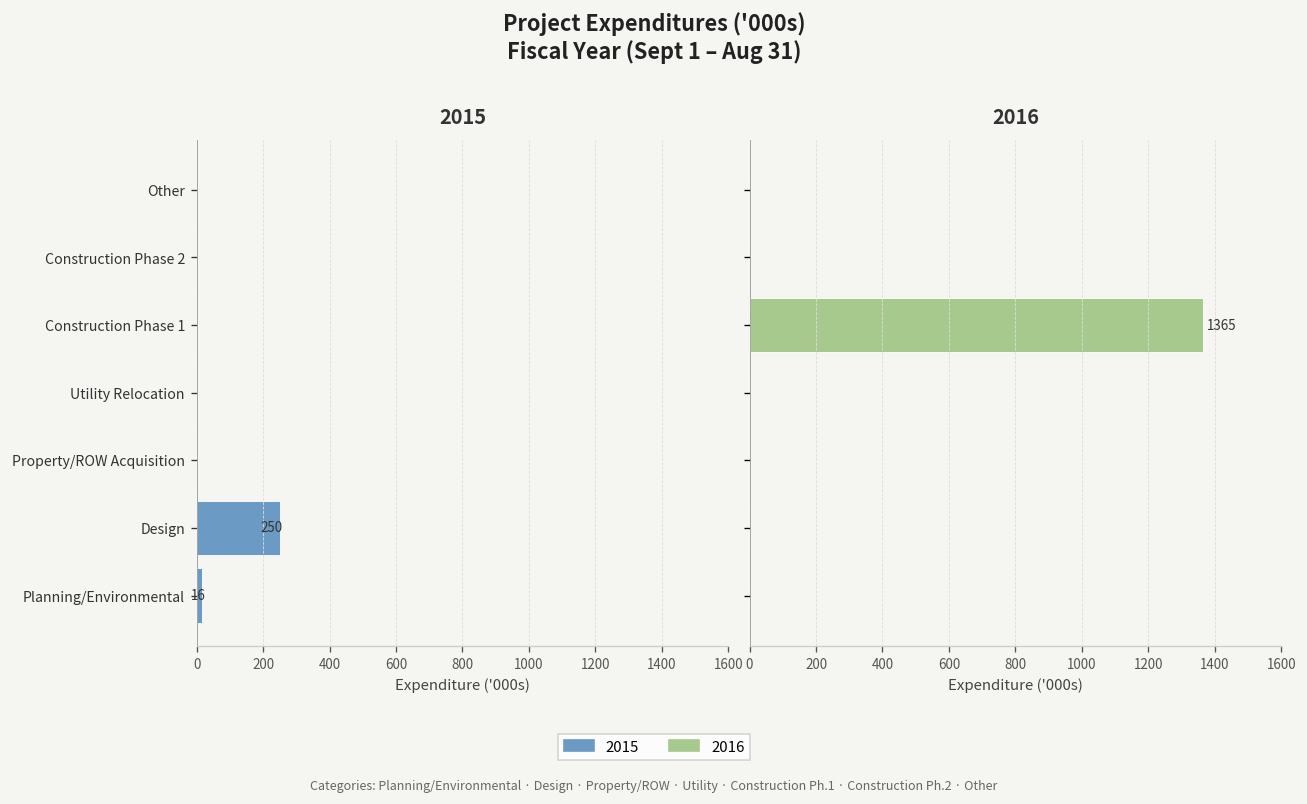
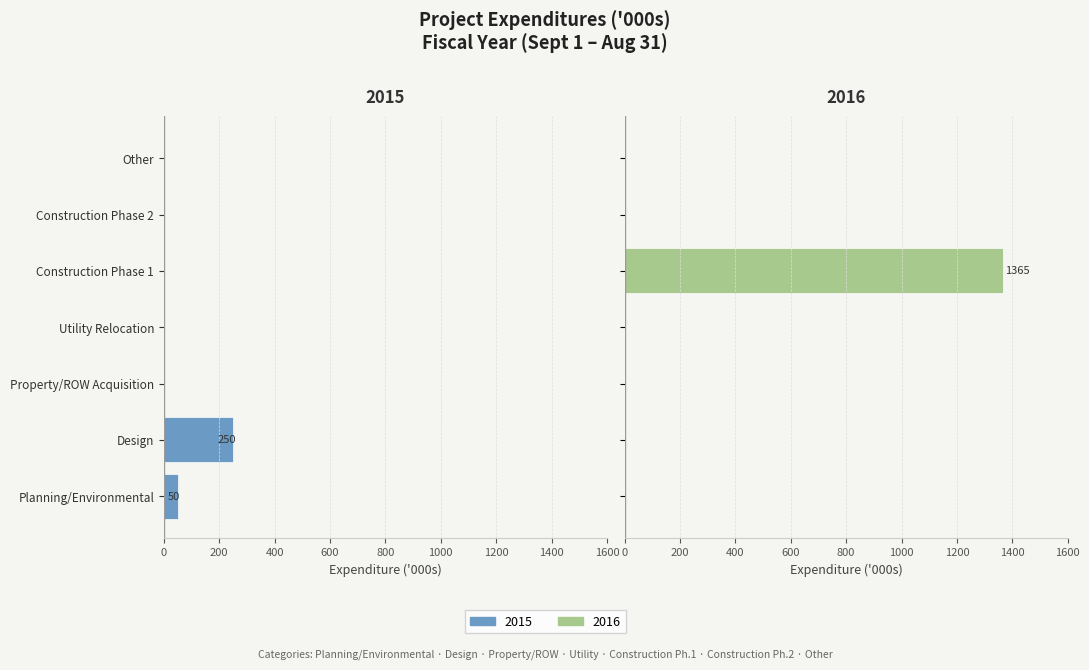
  {
    "2015": {
-     "Planning/Environmental": 16
+     "Planning/Environmental": 50
    }
  }
